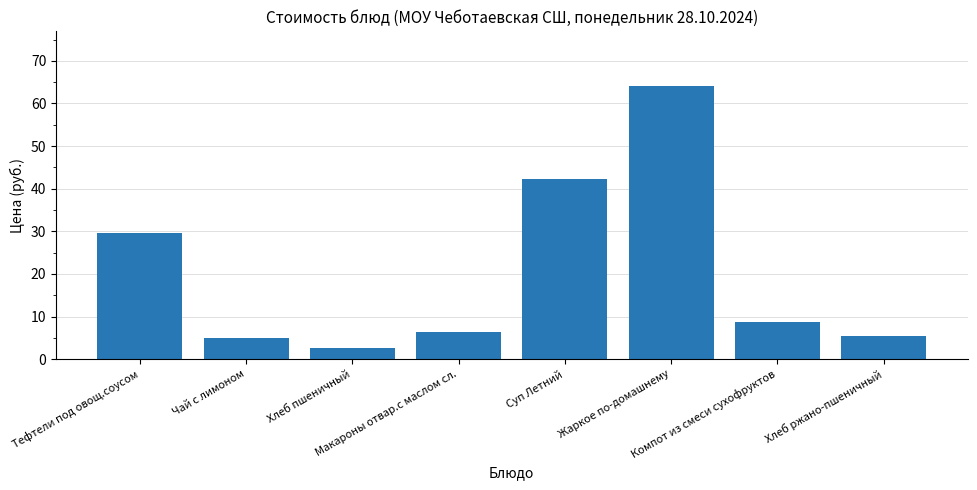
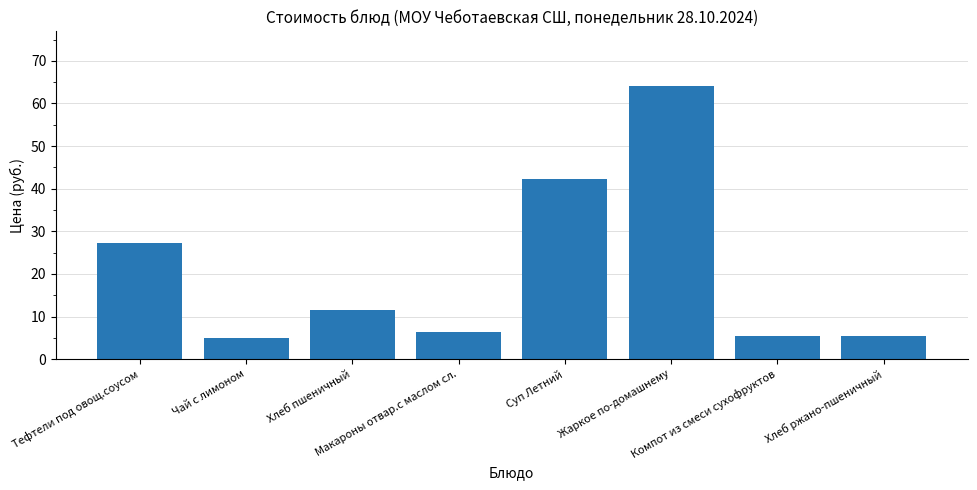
  {
-   "Тефтели под овощ.соусом": 30,
+   "Тефтели под овощ.соусом": 27,
    "Чай с лимоном": 5,
-   "Хлеб пшеничный": 3,
+   "Хлеб пшеничный": 12,
    "Макароны отвар.с маслом сл.": 6,
    "Суп Летний": 42,
    "Жаркое по-домашнему": 64,
-   "Компот из смеси сухофруктов": 9,
+   "Компот из смеси сухофруктов": 6,
    "Хлеб ржано-пшеничный": 5
  }
